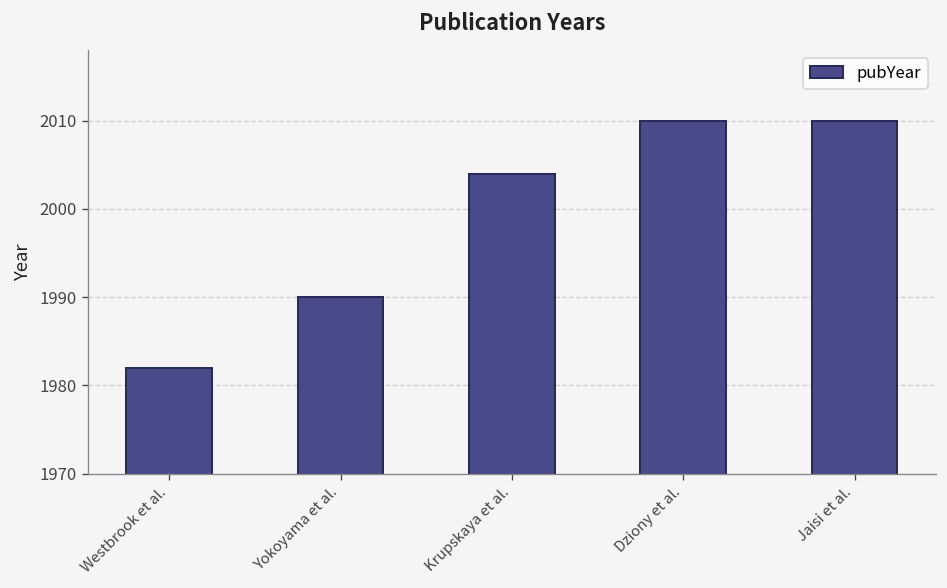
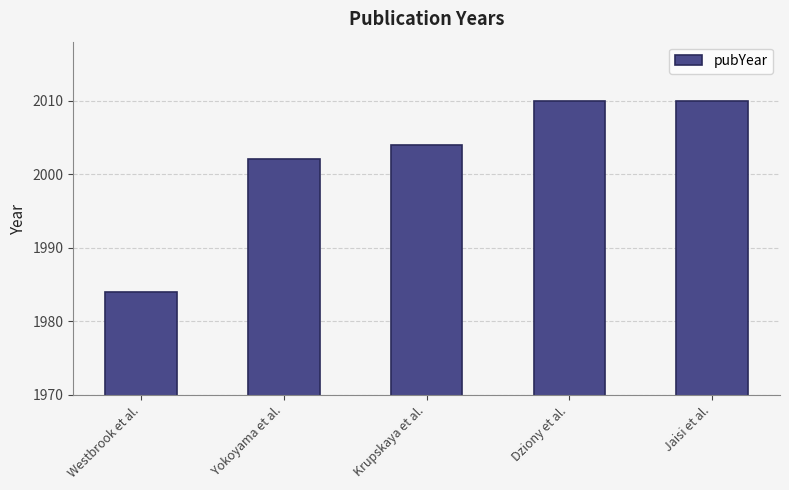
  {
-   "Westbrook et al.": 1982,
-   "Yokoyama et al.": 1990,
+   "Westbrook et al.": 1984,
+   "Yokoyama et al.": 2002,
    "Krupskaya et al.": 2004,
    "Dziony et al.": 2010,
    "Jaisi et al.": 2010
  }
